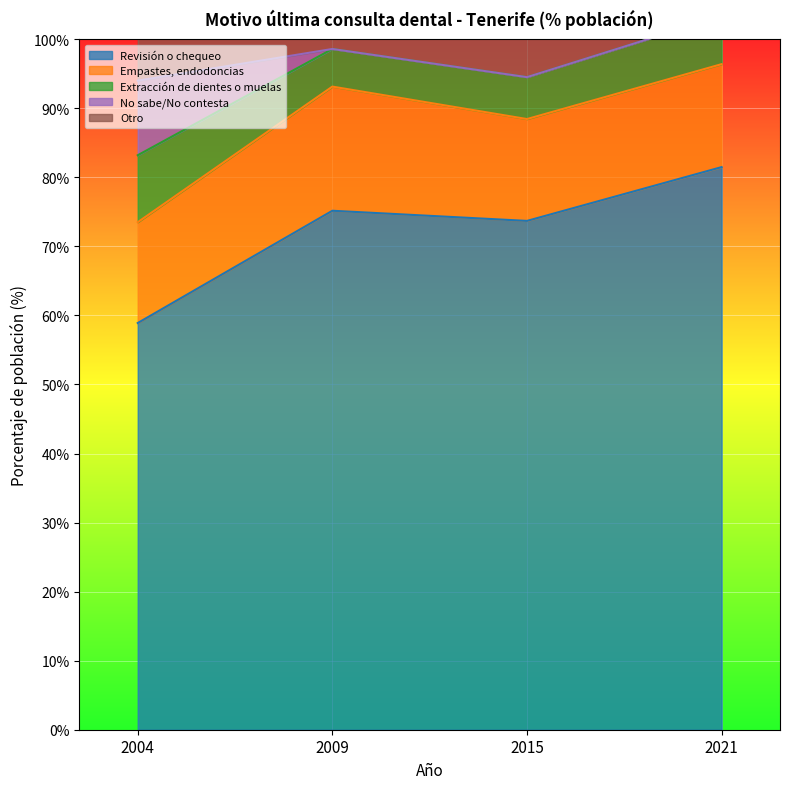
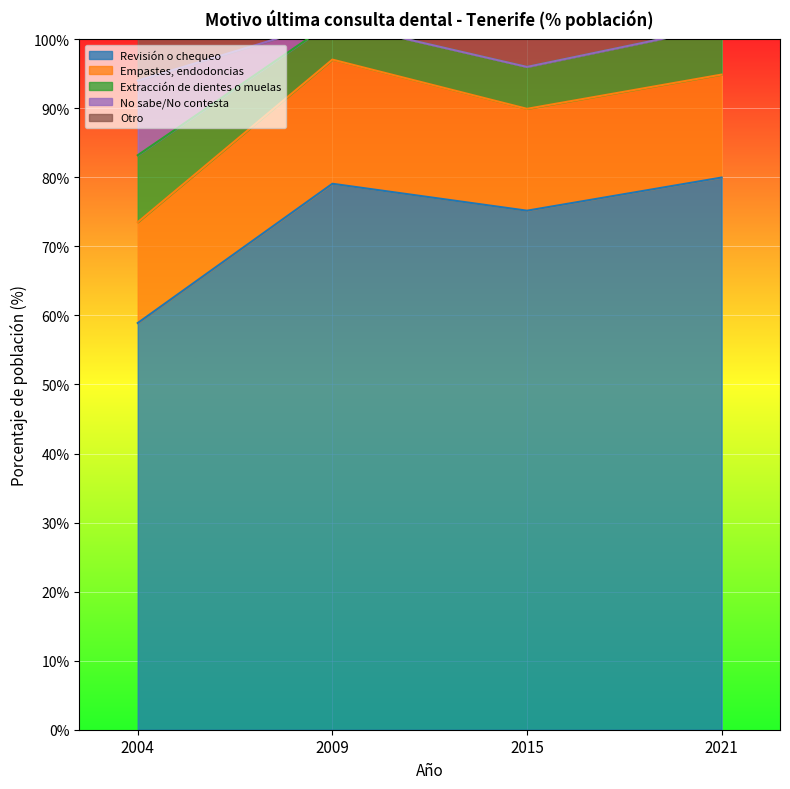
  {
    "Revisión o chequeo": {
      "2004": "59%",
-     "2009": "75%",
-     "2015": "74%",
-     "2021": "81%"
+     "2009": "79%",
+     "2015": "75%",
+     "2021": "80%"
    },
    "Empastes, endodoncias": {
      "2004": "15%",
      "2009": "18%",
      "2015": "15%",
      "2021": "15%"
    },
    "Extracción de dientes o muelas": {
      "2004": "10%"
    }
  }
